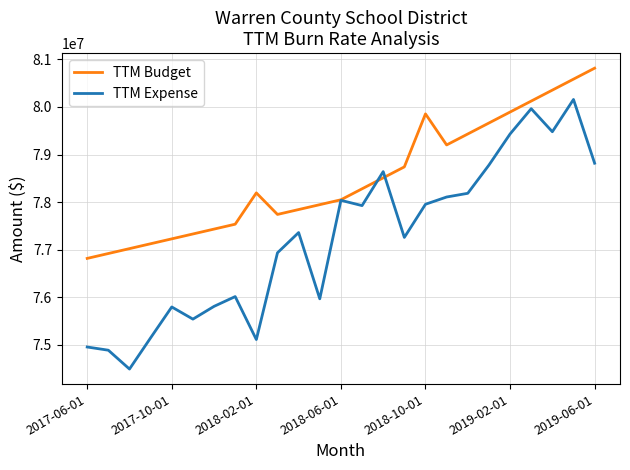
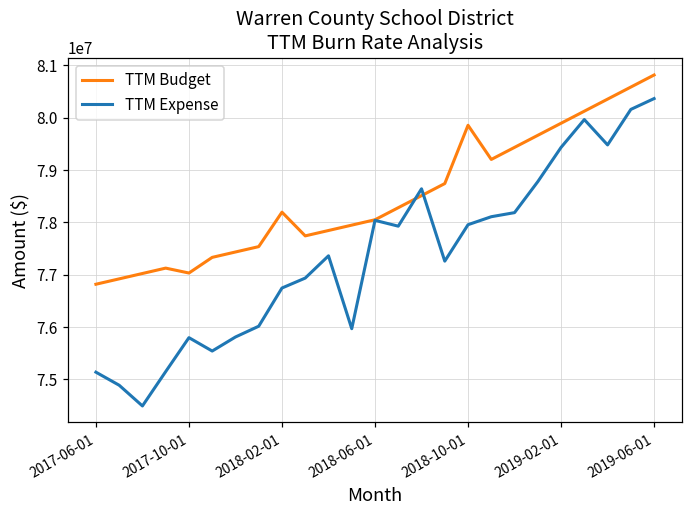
  {
    "TTM Budget": {
      "2017-06-01": 76800000,
-     "2017-10-01": 77200000,
+     "2017-10-01": 77000000,
      "2018-02-01": 78200000,
      "2018-10-01": 79900000,
      "2019-02-01": 79900000,
      "2019-06-01": 80800000
    },
    "TTM Expense": {
-     "2017-06-01": 75000000,
+     "2017-06-01": 75100000,
      "2017-10-01": 75800000,
-     "2018-02-01": 75100000,
+     "2018-02-01": 76700000,
      "2018-10-01": 78000000,
      "2019-02-01": 79400000,
-     "2019-06-01": 78800000
+     "2019-06-01": 80400000
    }
  }
